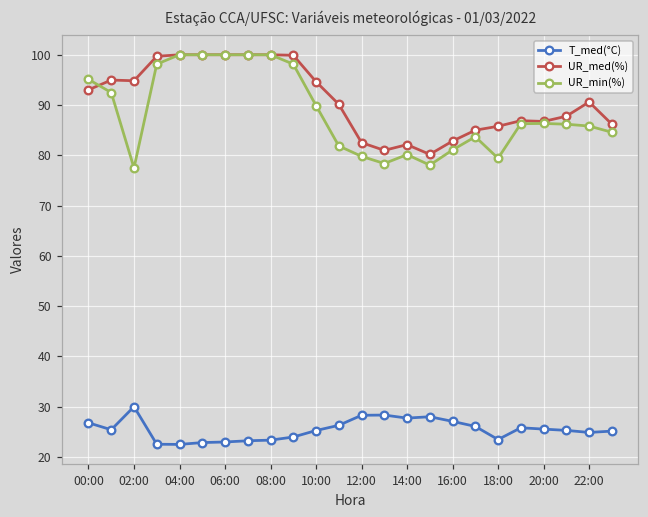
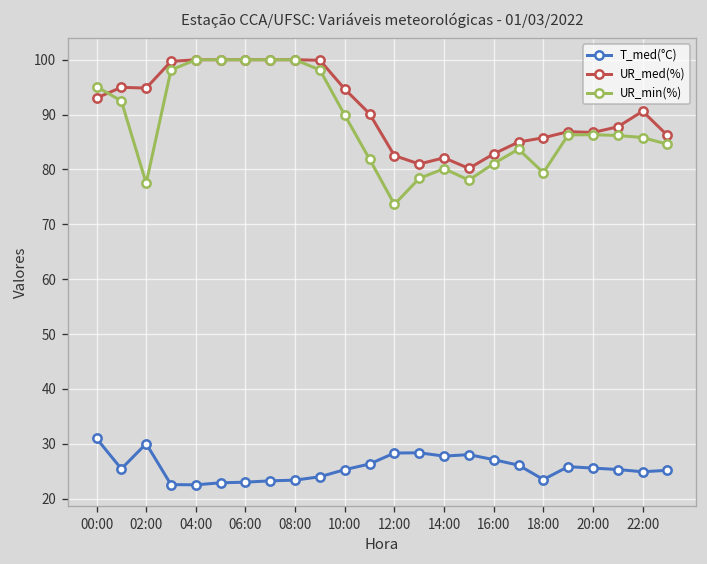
  {
    "T_med(°C)": {
-     "00:00": 27,
+     "00:00": 31,
      "02:00": 30,
      "04:00": 23,
      "06:00": 23,
      "08:00": 23,
      "10:00": 25,
      "12:00": 28,
      "14:00": 28,
      "16:00": 27,
      "18:00": 23,
      "20:00": 26,
      "22:00": 25
    },
    "UR_med(%)": {
      "00:00": 93,
      "02:00": 95,
      "10:00": 95,
      "12:00": 83,
      "14:00": 82,
      "16:00": 83,
      "18:00": 86,
      "22:00": 91
    },
    "UR_min(%)": {
      "00:00": 95,
      "02:00": 77,
      "10:00": 90,
-     "12:00": 80,
+     "12:00": 74,
      "14:00": 80,
      "16:00": 81,
      "18:00": 79,
      "22:00": 86
    }
  }
